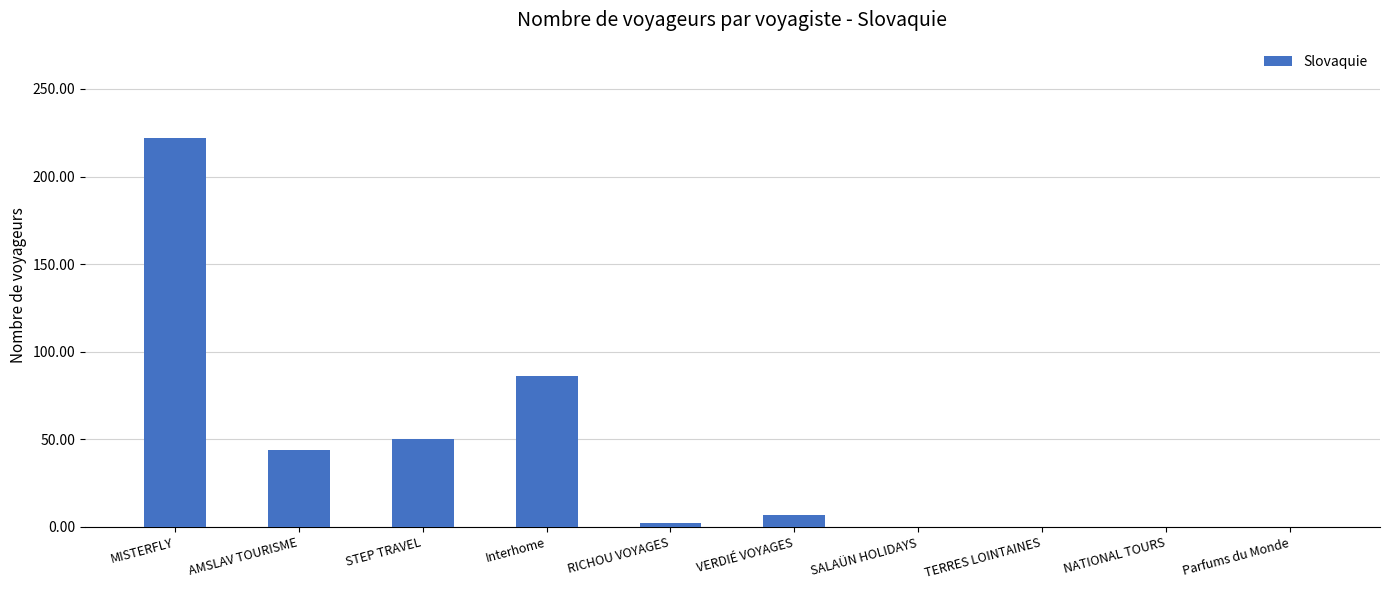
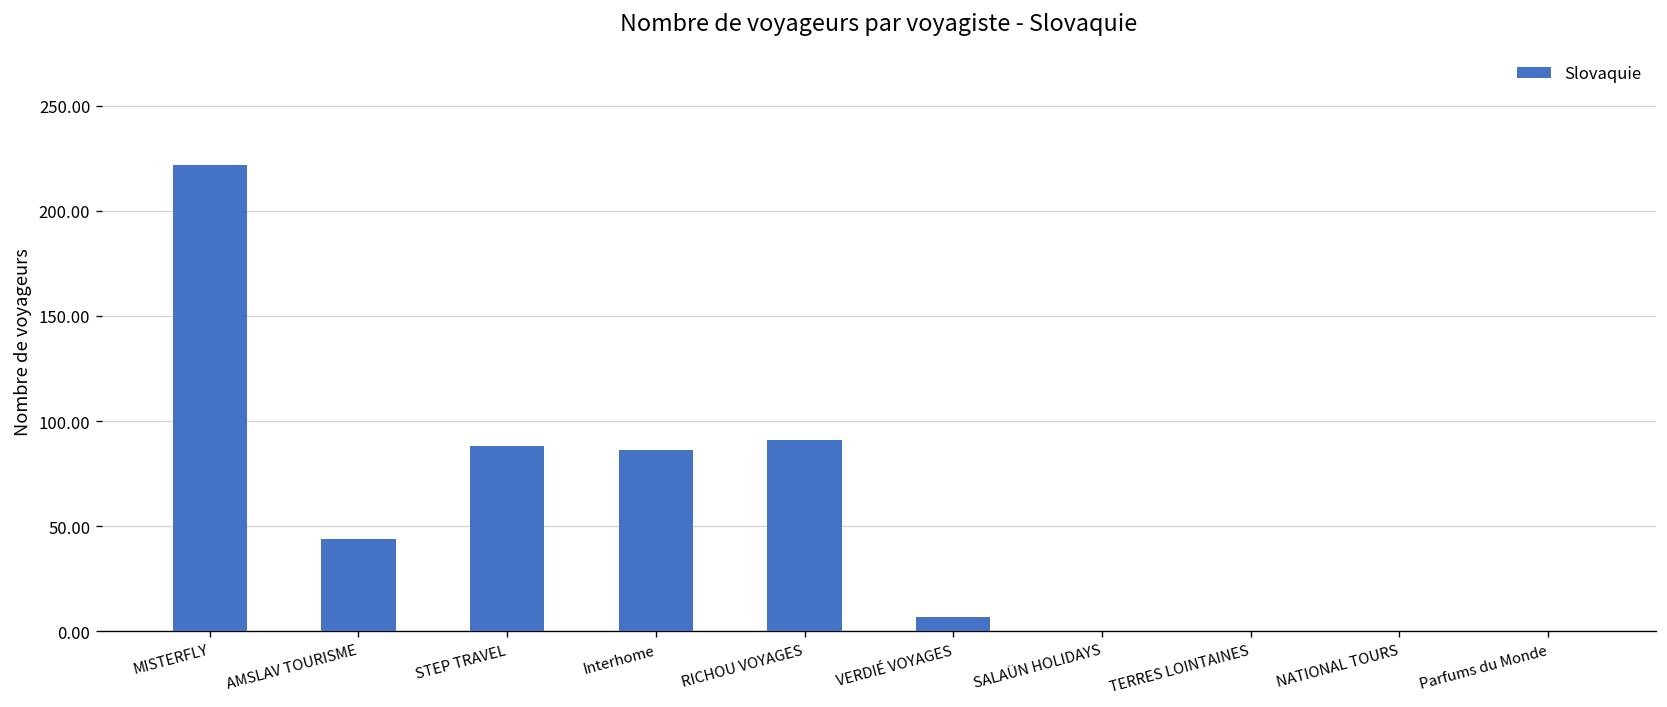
  {
    "MISTERFLY": 222,
    "AMSLAV TOURISME": 44,
-   "STEP TRAVEL": 50,
+   "STEP TRAVEL": 88,
    "Interhome": 86,
-   "RICHOU VOYAGES": 2,
+   "RICHOU VOYAGES": 91,
    "VERDIÉ VOYAGES": 7,
    "SALAÜN HOLIDAYS": 0,
    "TERRES LOINTAINES": 0,
    "NATIONAL TOURS": 0,
    "Parfums du Monde": 0
  }
